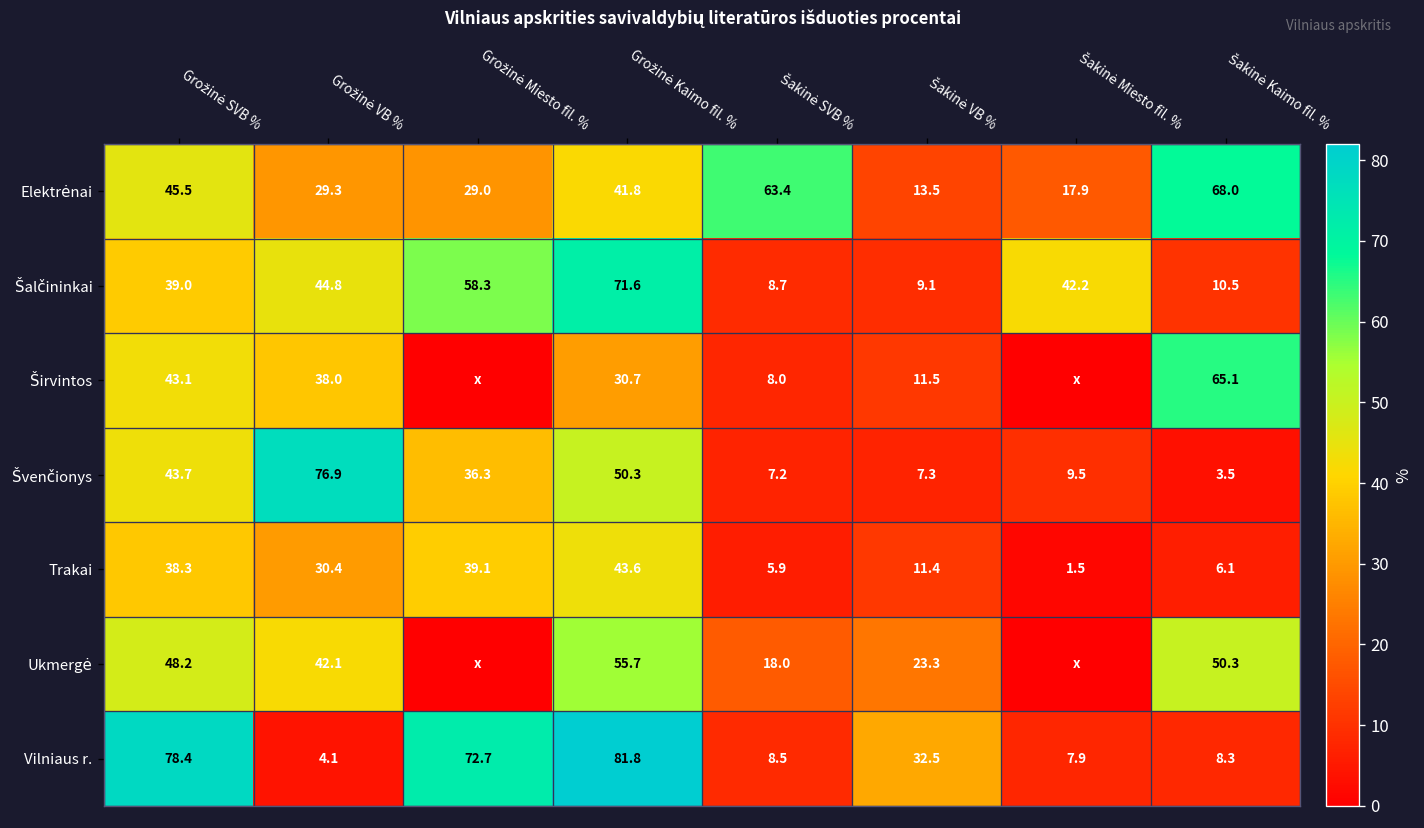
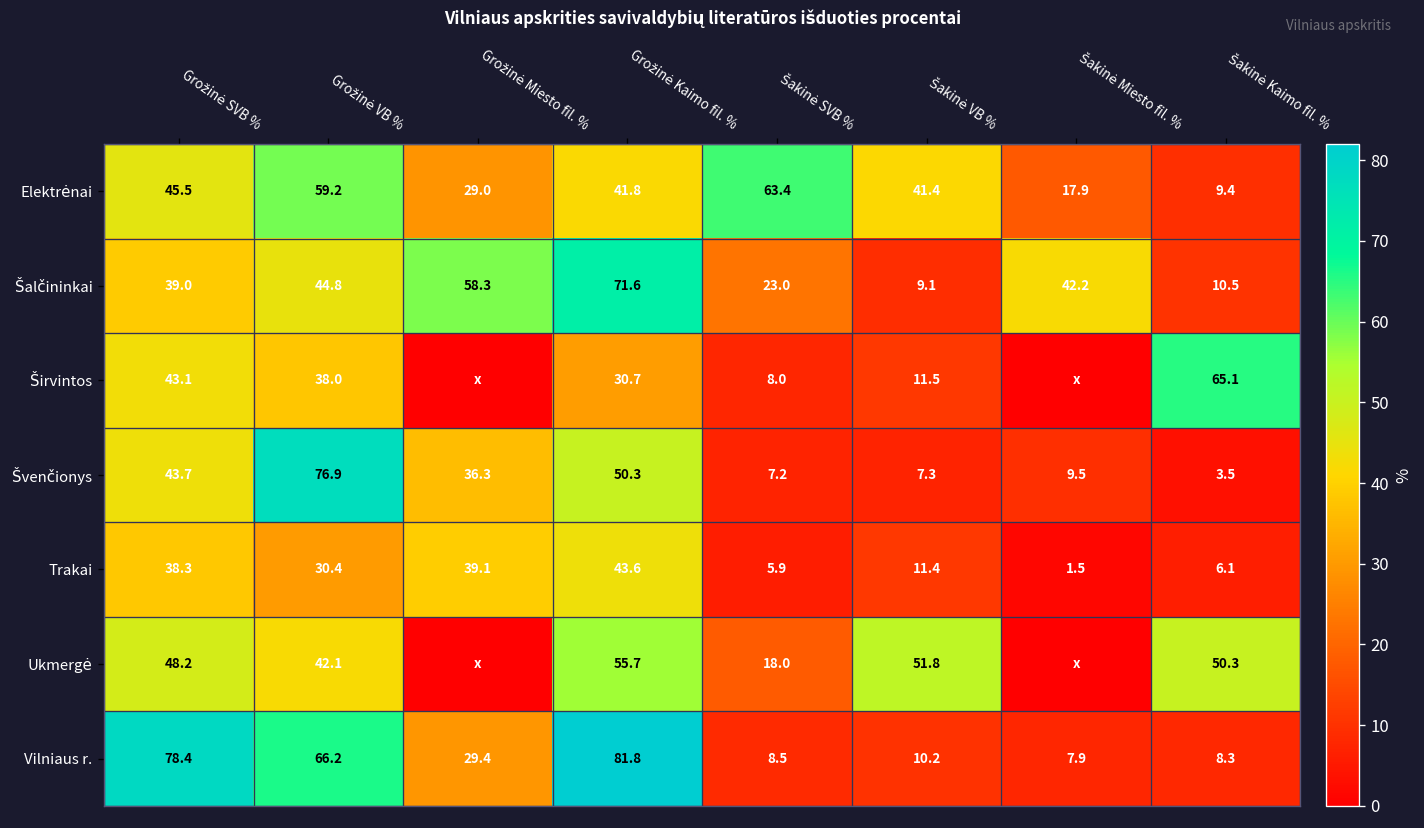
  {
    "Elektrėnai": {
      "Grožinė SVB %": 45.5,
-     "Grožinė VB %": 29.3,
+     "Grožinė VB %": 59.2,
      "Grožinė Miesto fil. %": 29.0,
      "Grožinė Kaimo fil. %": 41.8,
      "Šakinė SVB %": 63.4,
-     "Šakinė VB %": 13.5,
+     "Šakinė VB %": 41.4,
      "Šakinė Miesto fil. %": 17.9,
-     "Šakinė Kaimo fil. %": 68.0
+     "Šakinė Kaimo fil. %": 9.4
    },
    "Šalčininkai": {
      "Grožinė SVB %": 39.0,
      "Grožinė VB %": 44.8,
      "Grožinė Miesto fil. %": 58.3,
      "Grožinė Kaimo fil. %": 71.6,
-     "Šakinė SVB %": 8.7,
+     "Šakinė SVB %": 23.0,
      "Šakinė VB %": 9.1,
      "Šakinė Miesto fil. %": 42.2,
      "Šakinė Kaimo fil. %": 10.5
    },
    "Širvintos": {
      "Grožinė SVB %": 43.1,
      "Grožinė VB %": 38.0,
      "Grožinė Kaimo fil. %": 30.7,
      "Šakinė SVB %": 8.0,
      "Šakinė VB %": 11.5,
      "Šakinė Kaimo fil. %": 65.1
    },
    "Švenčionys": {
      "Grožinė SVB %": 43.7,
      "Grožinė VB %": 76.9,
      "Grožinė Miesto fil. %": 36.3,
      "Grožinė Kaimo fil. %": 50.3,
      "Šakinė SVB %": 7.2,
      "Šakinė VB %": 7.3,
      "Šakinė Miesto fil. %": 9.5,
      "Šakinė Kaimo fil. %": 3.5
    },
    "Trakai": {
      "Grožinė SVB %": 38.3,
      "Grožinė VB %": 30.4,
      "Grožinė Miesto fil. %": 39.1,
      "Grožinė Kaimo fil. %": 43.6,
      "Šakinė SVB %": 5.9,
      "Šakinė VB %": 11.4,
      "Šakinė Miesto fil. %": 1.5,
      "Šakinė Kaimo fil. %": 6.1
    },
    "Ukmergė": {
      "Grožinė SVB %": 48.2,
      "Grožinė VB %": 42.1,
      "Grožinė Kaimo fil. %": 55.7,
      "Šakinė SVB %": 18.0,
-     "Šakinė VB %": 23.3,
+     "Šakinė VB %": 51.8,
      "Šakinė Kaimo fil. %": 50.3
    },
    "Vilniaus r.": {
      "Grožinė SVB %": 78.4,
-     "Grožinė VB %": 4.1,
-     "Grožinė Miesto fil. %": 72.7,
+     "Grožinė VB %": 66.2,
+     "Grožinė Miesto fil. %": 29.4,
      "Grožinė Kaimo fil. %": 81.8,
      "Šakinė SVB %": 8.5,
-     "Šakinė VB %": 32.5,
+     "Šakinė VB %": 10.2,
      "Šakinė Miesto fil. %": 7.9,
      "Šakinė Kaimo fil. %": 8.3
    }
  }
